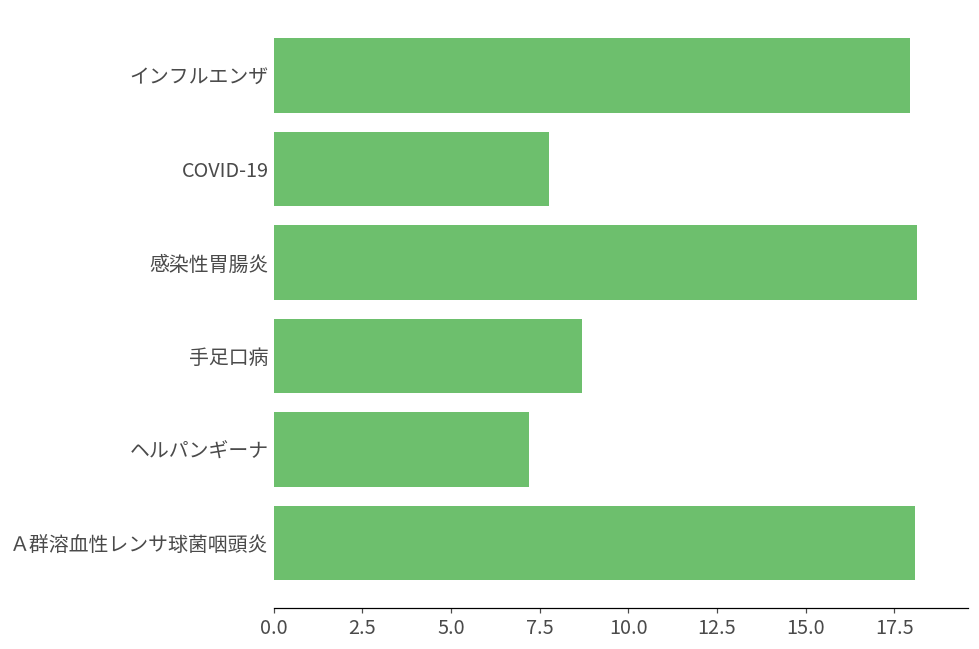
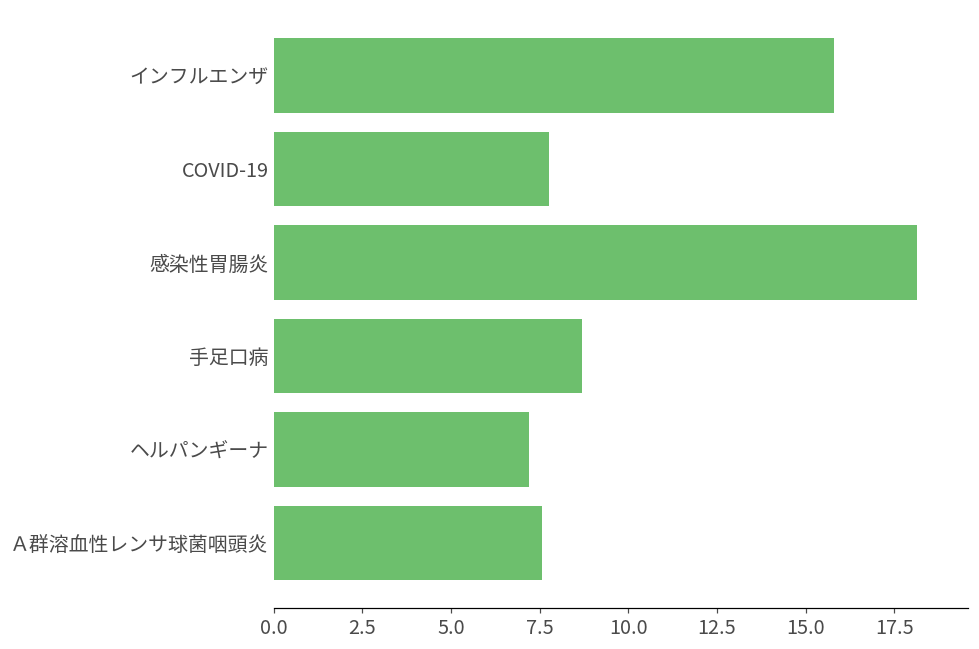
  {
-   "インフルエンザ": 17.9,
+   "インフルエンザ": 15.8,
    "COVID-19": 7.8,
    "感染性胃腸炎": 18.1,
    "手足口病": 8.7,
    "ヘルパンギーナ": 7.2,
-   "Ａ群溶血性レンサ球菌咽頭炎": 18.1
+   "Ａ群溶血性レンサ球菌咽頭炎": 7.6
  }
